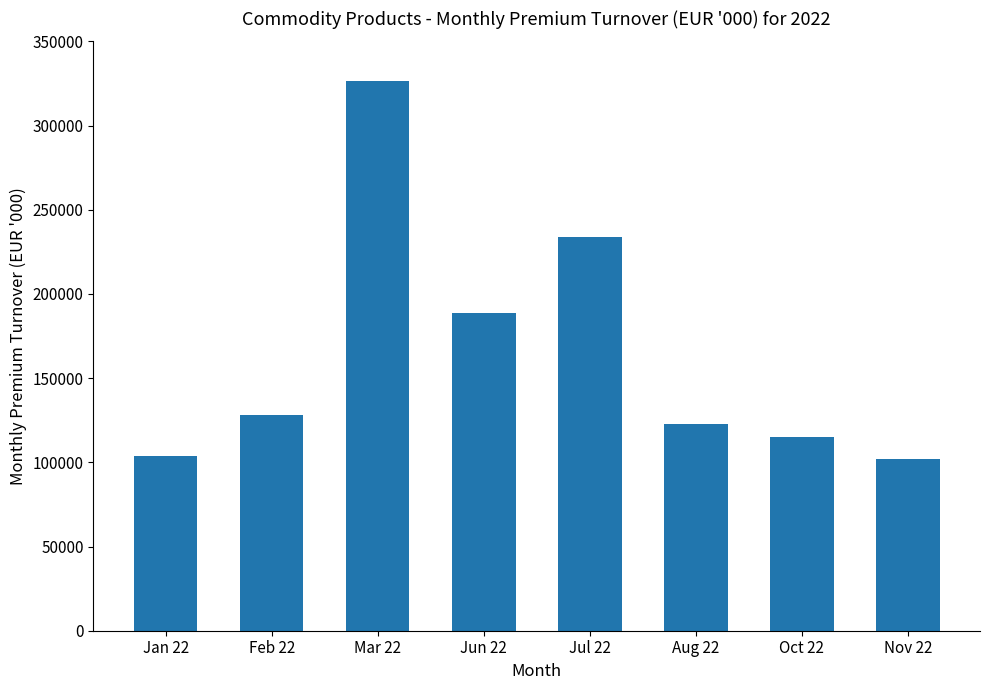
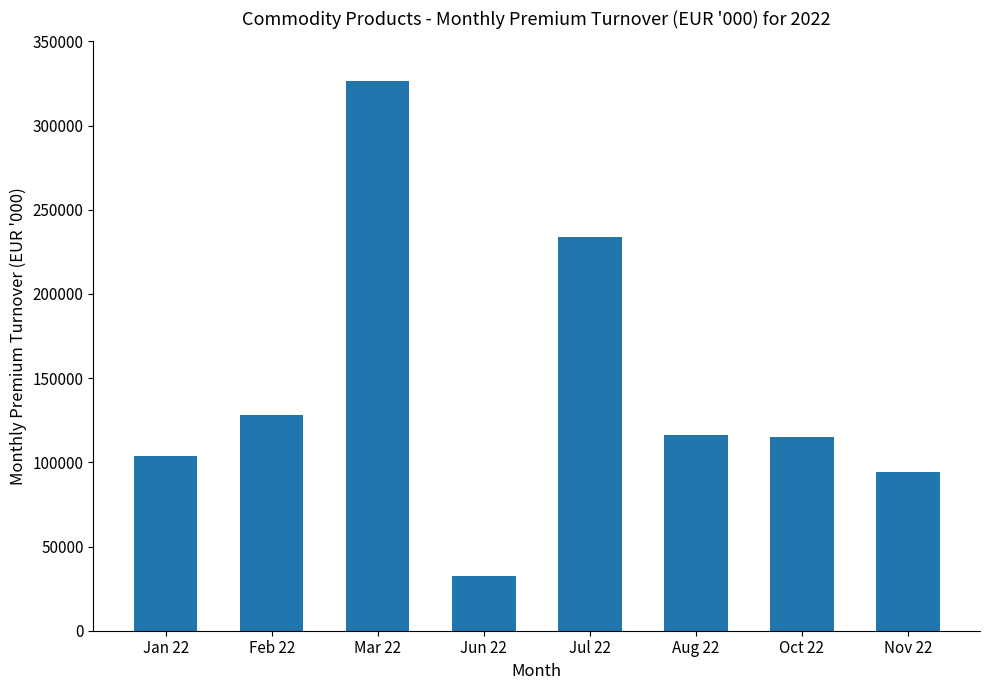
  {
    "Jan 22": 104000,
    "Feb 22": 128000,
    "Mar 22": 326000,
-   "Jun 22": 189000,
+   "Jun 22": 33000,
    "Jul 22": 234000,
-   "Aug 22": 123000,
+   "Aug 22": 116000,
    "Oct 22": 115000,
-   "Nov 22": 102000
+   "Nov 22": 94000
  }
